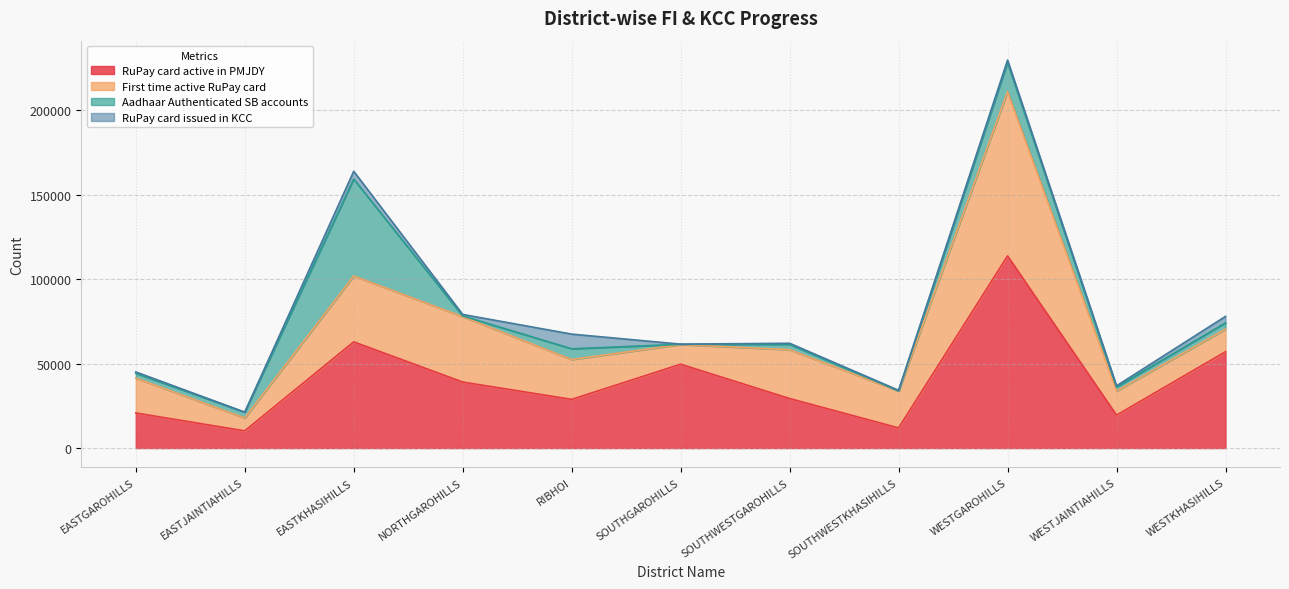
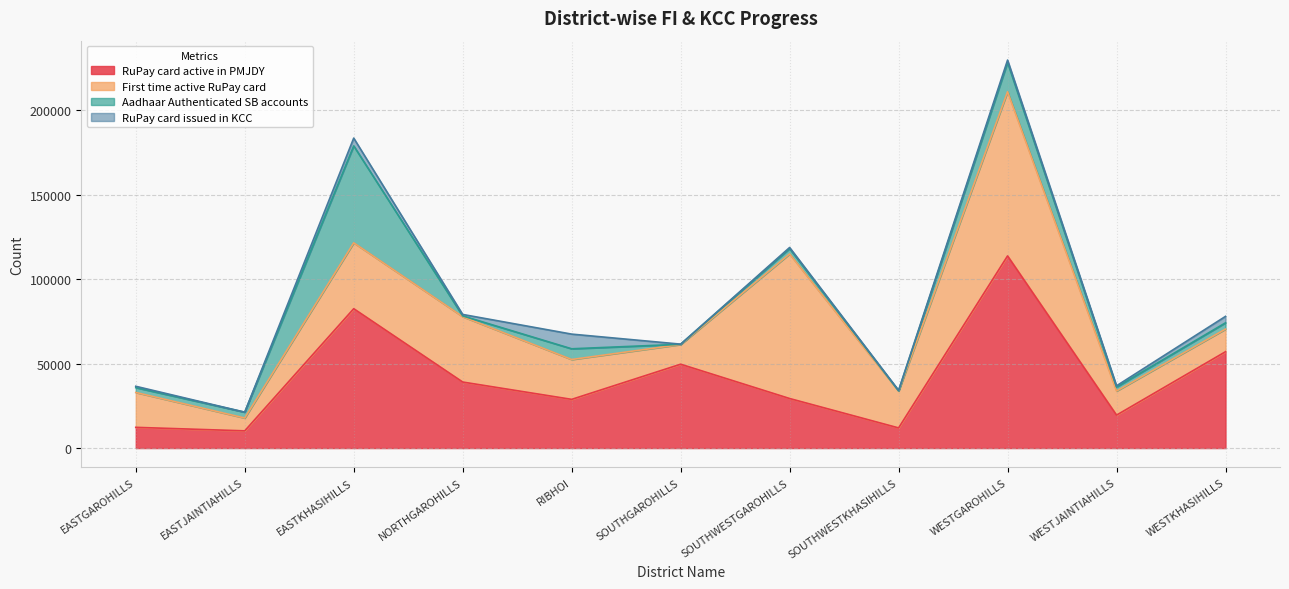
  {
    "RuPay card active in PMJDY": {
-     "EASTGAROHILLS": 21000,
+     "EASTGAROHILLS": 12000,
      "EASTJAINTIAHILLS": 10000,
-     "EASTKHASIHILLS": 63000,
+     "EASTKHASIHILLS": 82000,
      "NORTHGAROHILLS": 39000,
      "RIBHOI": 29000,
      "SOUTHGAROHILLS": 50000,
      "SOUTHWESTGAROHILLS": 29000,
      "SOUTHWESTKHASIHILLS": 12000,
      "WESTGAROHILLS": 114000,
      "WESTJAINTIAHILLS": 20000,
      "WESTKHASIHILLS": 57000
    },
    "First time active RuPay card": {
      "EASTGAROHILLS": 21000,
      "EASTJAINTIAHILLS": 8000,
      "EASTKHASIHILLS": 39000,
      "RIBHOI": 24000,
-     "SOUTHWESTGAROHILLS": 29000,
+     "SOUTHWESTGAROHILLS": 86000,
      "WESTGAROHILLS": 97000,
      "WESTJAINTIAHILLS": 14000,
      "WESTKHASIHILLS": 13000
    }
  }
